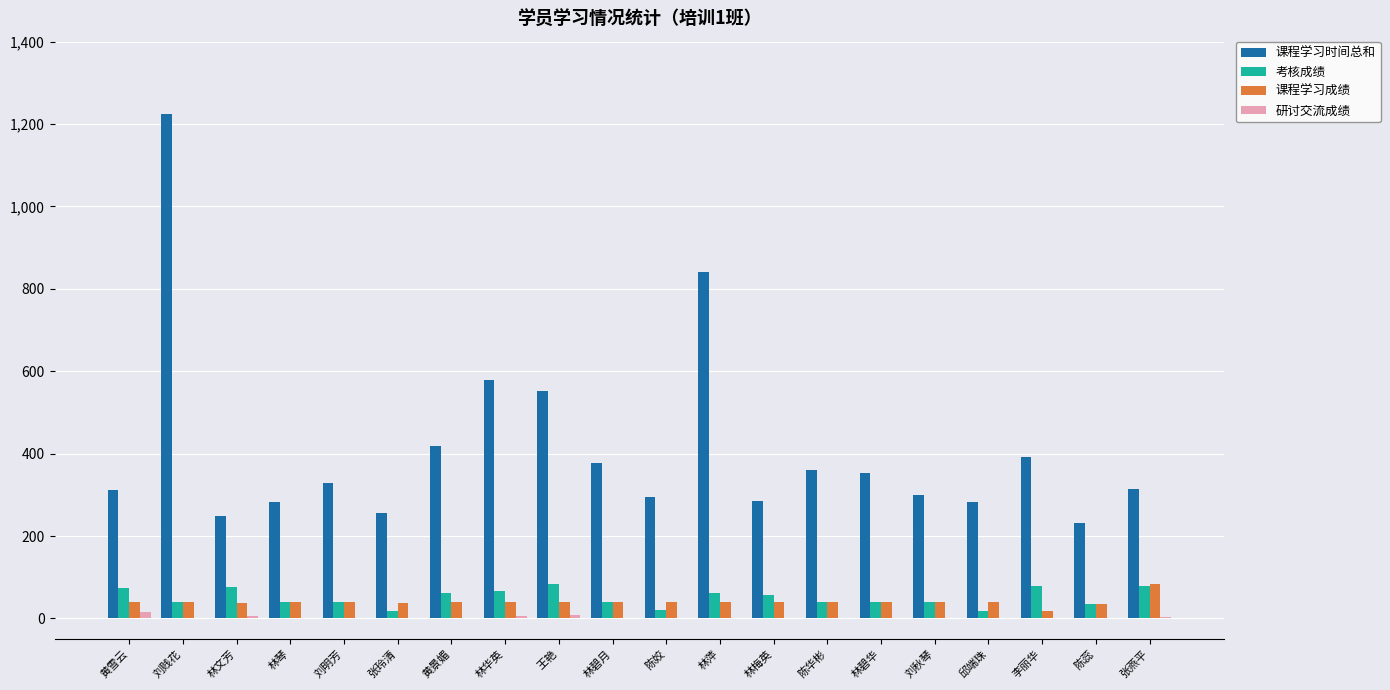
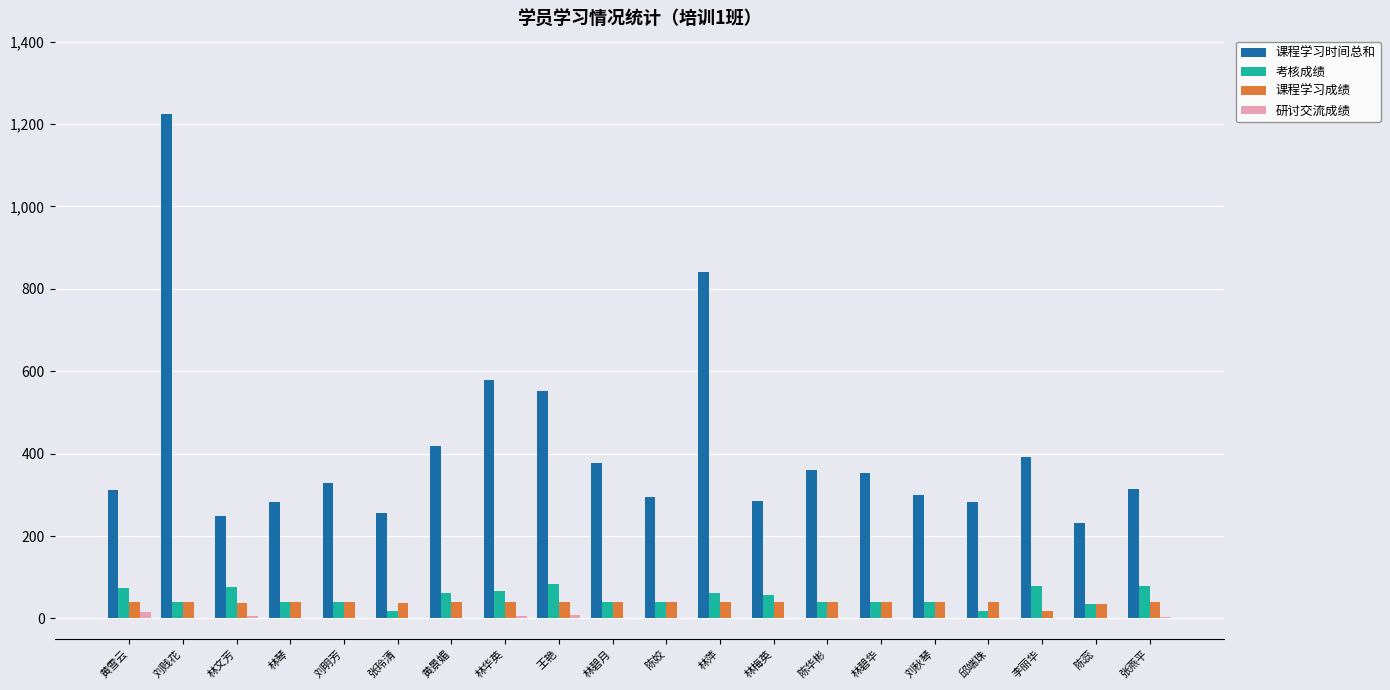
  {
    "课程学习时间总和": {
      "黄雪云": "310",
      "刘贱花": "1,230",
      "林文芳": "250",
      "林琴": "280",
      "刘明芳": "330",
      "张玲清": "260",
      "黄景媚": "420",
      "林华英": "580",
      "王艳": "550",
      "林碧月": "380",
      "陈姣": "300",
      "林萍": "840",
      "林梅英": "290",
      "陈华彬": "360",
      "林碧华": "350",
      "刘秋琴": "300",
      "邱端珠": "280",
      "李丽华": "390",
      "陈蕊": "230",
      "张燕平": "320"
    },
    "考核成绩": {
      "黄雪云": "80",
      "刘贱花": "40",
      "林文芳": "80",
      "林琴": "40",
      "刘明芳": "40",
      "张玲清": "20",
      "黄景媚": "60",
      "林华英": "70",
      "王艳": "80",
      "林碧月": "40",
-     "陈姣": "20",
+     "陈姣": "40",
      "林萍": "60",
      "林梅英": "60",
      "陈华彬": "40",
      "林碧华": "40",
      "刘秋琴": "40",
      "邱端珠": "20",
      "李丽华": "80",
      "陈蕊": "30",
      "张燕平": "80"
    },
    "课程学习成绩": {
      "黄雪云": "40",
      "刘贱花": "40",
      "林文芳": "40",
      "林琴": "40",
      "刘明芳": "40",
      "张玲清": "40",
      "黄景媚": "40",
      "林华英": "40",
      "王艳": "40",
      "林碧月": "40",
      "陈姣": "40",
      "林萍": "40",
      "林梅英": "40",
      "陈华彬": "40",
      "林碧华": "40",
      "刘秋琴": "40",
      "邱端珠": "40",
      "李丽华": "20",
      "陈蕊": "30",
-     "张燕平": "80"
+     "张燕平": "40"
    },
    "研讨交流成绩": {
      "黄雪云": "20",
      "刘贱花": "0",
      "林琴": "0",
      "刘明芳": "0",
      "张玲清": "0",
      "林华英": "10",
      "王艳": "10",
      "林碧月": "0",
      "陈姣": "0",
      "陈华彬": "0",
      "林碧华": "0",
      "刘秋琴": "0",
      "邱端珠": "0",
      "李丽华": "0",
      "陈蕊": "0"
    }
  }
